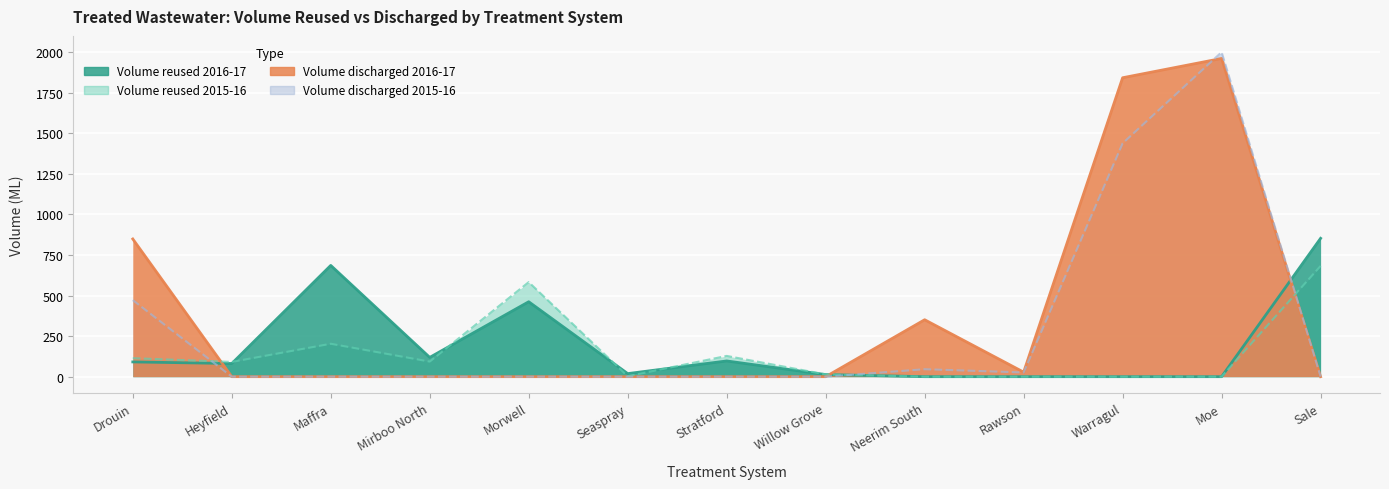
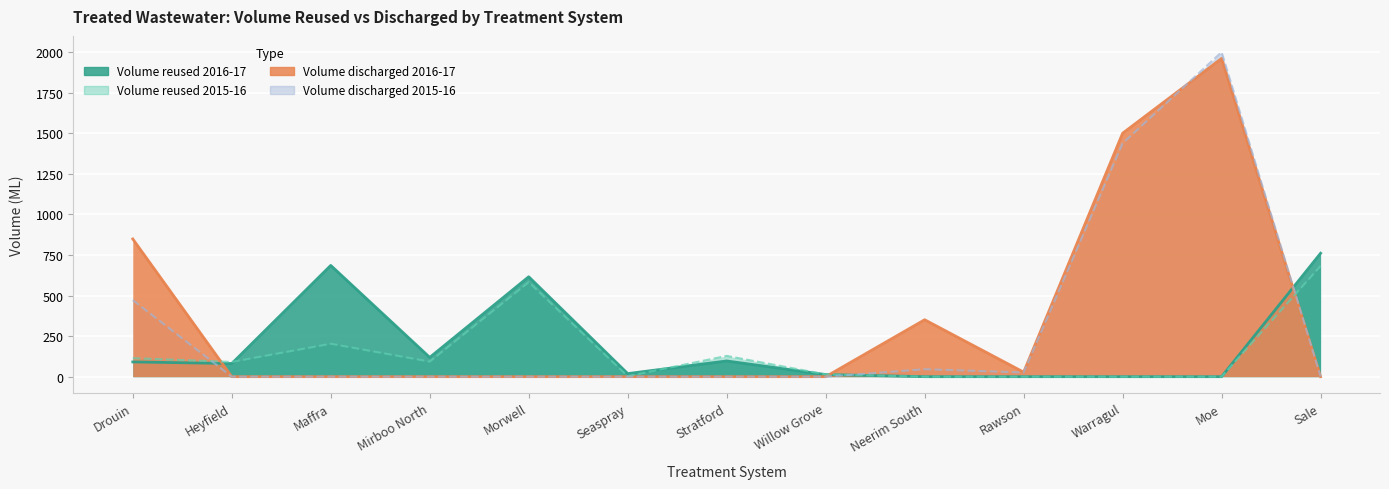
  {
    "Volume reused 2016-17": {
      "Drouin": 90,
      "Maffra": 690,
      "Mirboo North": 120,
-     "Morwell": 460,
+     "Morwell": 620,
      "Seaspray": 20,
      "Stratford": 100,
-     "Sale": 850
+     "Sale": 760
    },
    "Volume discharged 2016-17": {
      "Drouin": 850,
      "Neerim South": 350,
-     "Warragul": 1840,
+     "Warragul": 1500,
      "Moe": 1960
    }
  }
